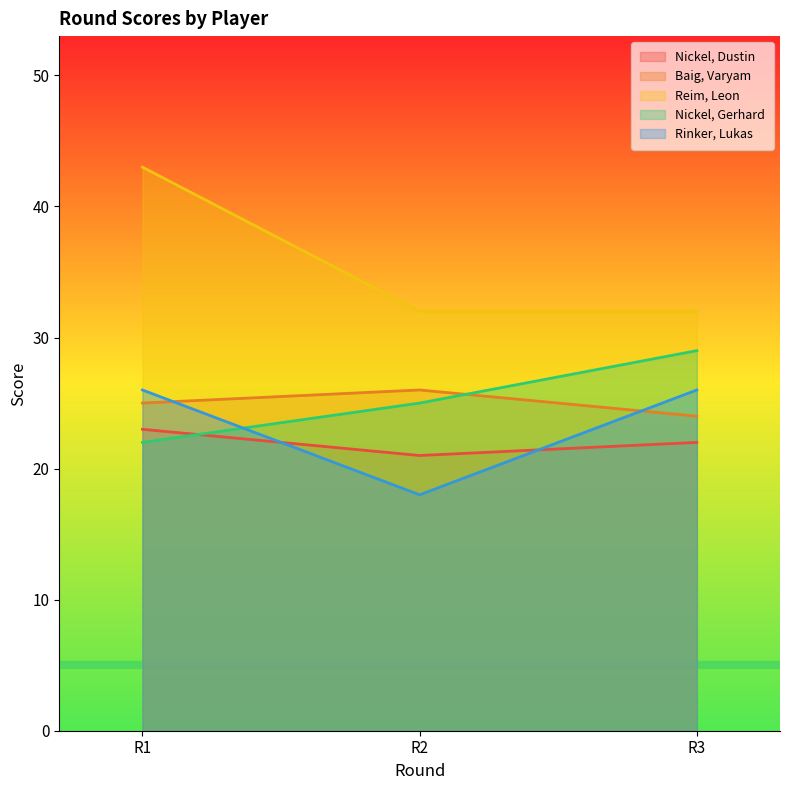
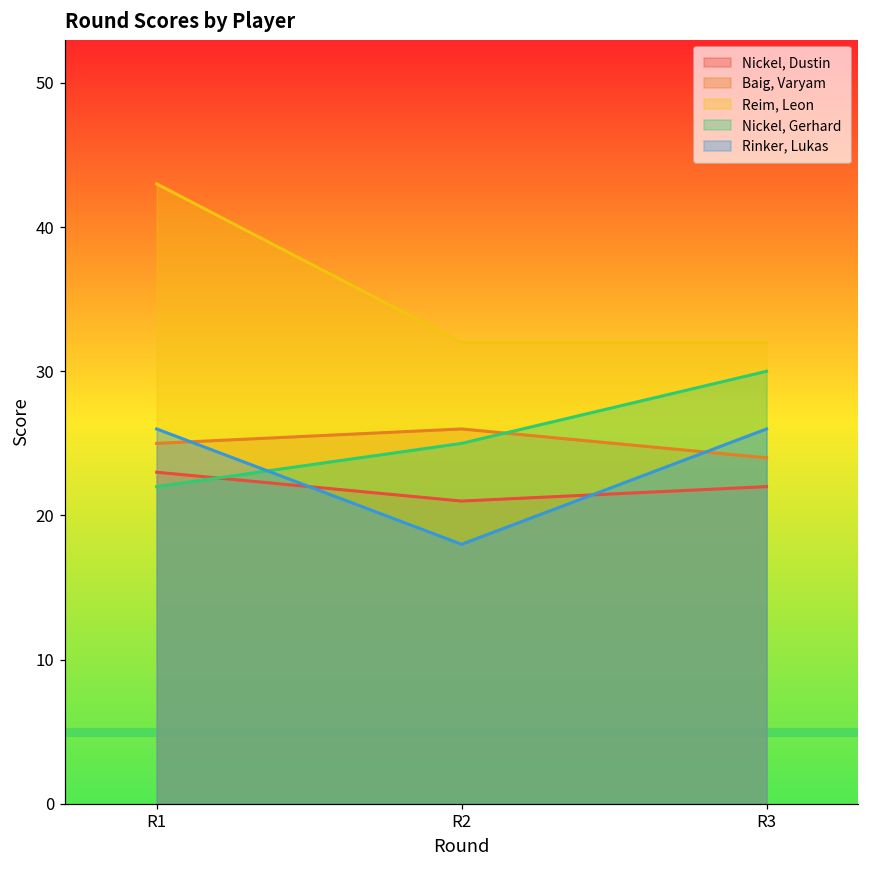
  {
    "Nickel, Gerhard": {
      "R1": 22,
      "R2": 25,
-     "R3": 29
+     "R3": 30
    },
    "Rinker, Lukas": {
      "R1": 26,
      "R2": 18,
      "R3": 26
    }
  }
